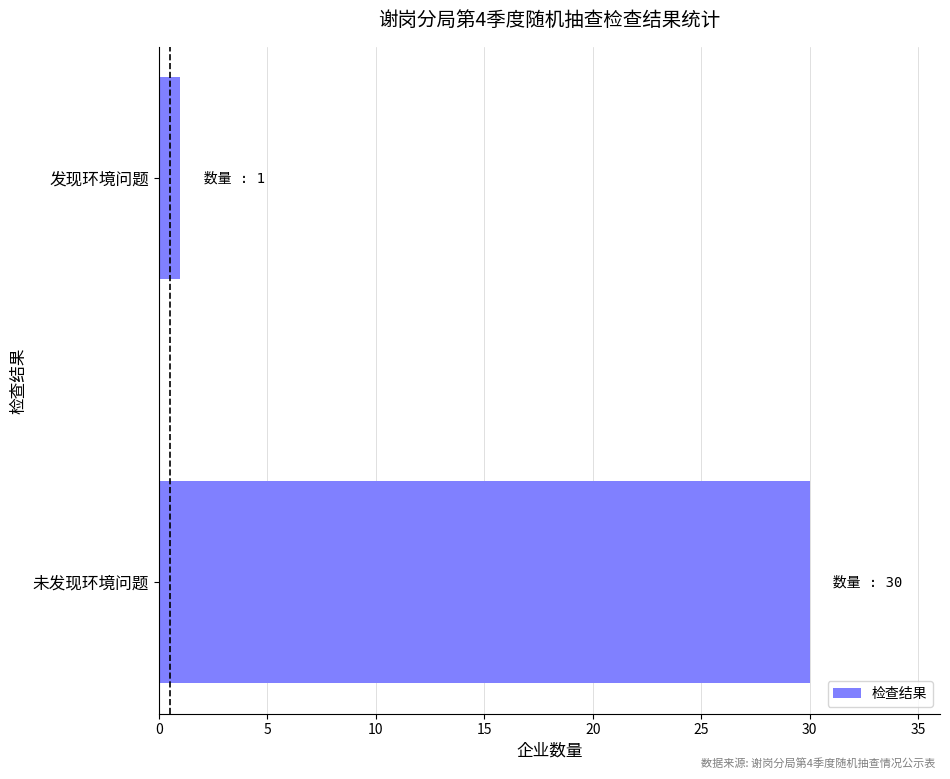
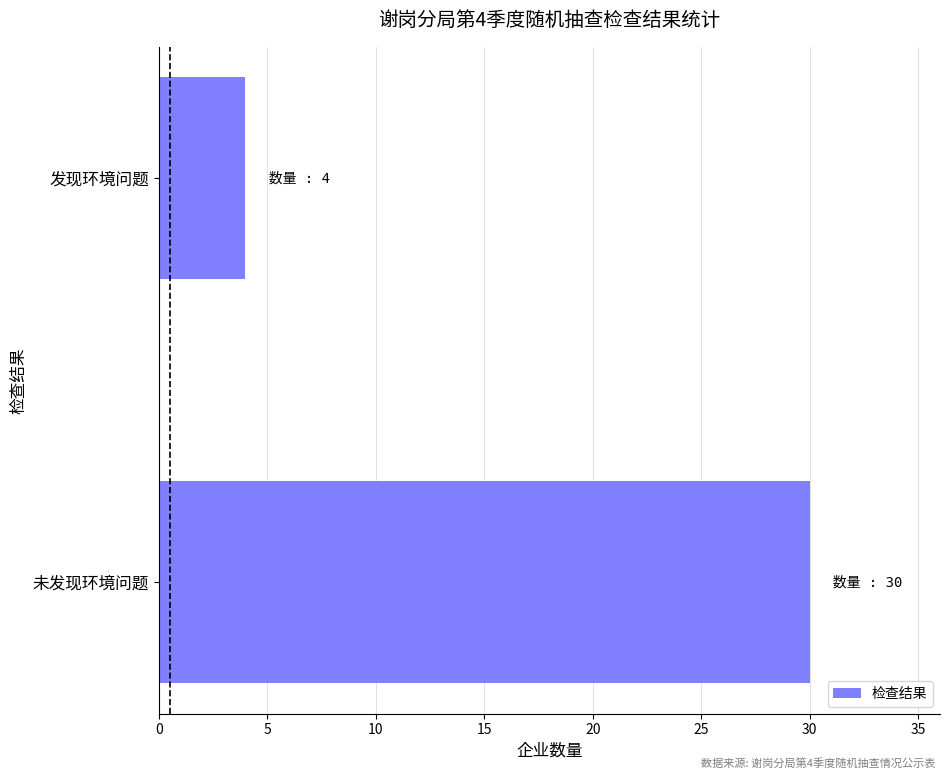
  {
-   "发现环境问题": 1,
+   "发现环境问题": 4,
    "未发现环境问题": 30
  }
